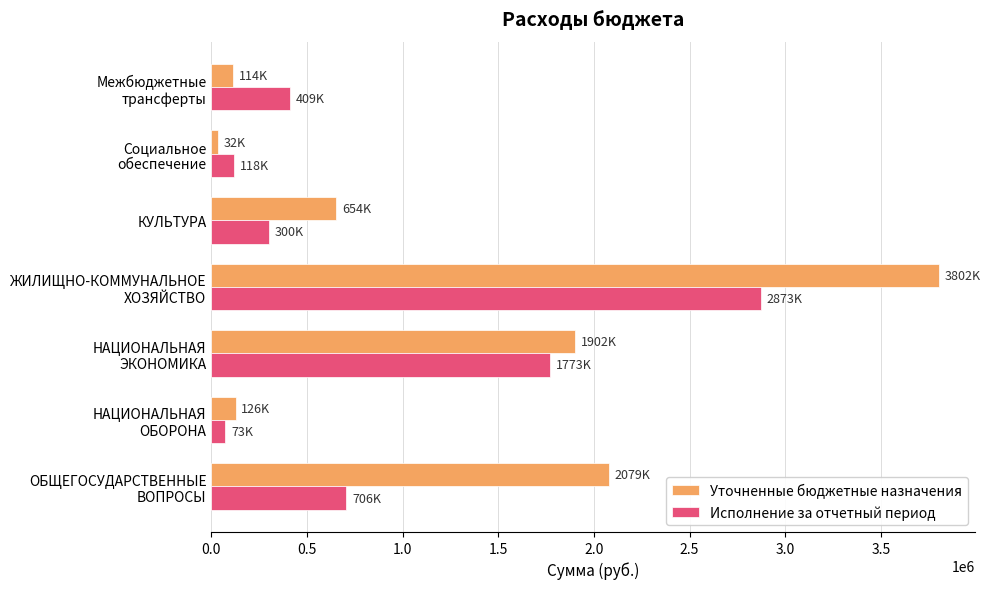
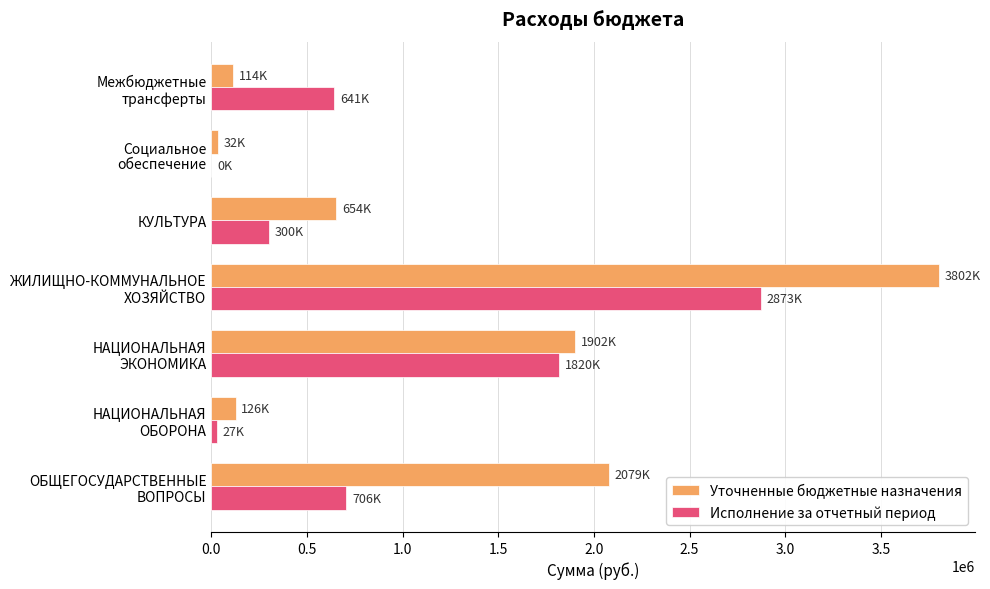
  {
    "Уточненные бюджетные назначения": {
      "Межбюджетные трансферты": "114K",
      "Социальное обеспечение": "32K",
      "КУЛЬТУРА": "654K",
      "ЖИЛИЩНО-КОММУНАЛЬНОЕ ХОЗЯЙСТВО": "3802K",
      "НАЦИОНАЛЬНАЯ ЭКОНОМИКА": "1902K",
      "НАЦИОНАЛЬНАЯ ОБОРОНА": "126K",
      "ОБЩЕГОСУДАРСТВЕННЫЕ ВОПРОСЫ": "2079K"
    },
    "Исполнение за отчетный период": {
-     "Межбюджетные трансферты": "409K",
-     "Социальное обеспечение": "118K",
+     "Межбюджетные трансферты": "641K",
+     "Социальное обеспечение": "0K",
      "КУЛЬТУРА": "300K",
      "ЖИЛИЩНО-КОММУНАЛЬНОЕ ХОЗЯЙСТВО": "2873K",
-     "НАЦИОНАЛЬНАЯ ЭКОНОМИКА": "1773K",
-     "НАЦИОНАЛЬНАЯ ОБОРОНА": "73K",
+     "НАЦИОНАЛЬНАЯ ЭКОНОМИКА": "1820K",
+     "НАЦИОНАЛЬНАЯ ОБОРОНА": "27K",
      "ОБЩЕГОСУДАРСТВЕННЫЕ ВОПРОСЫ": "706K"
    }
  }
